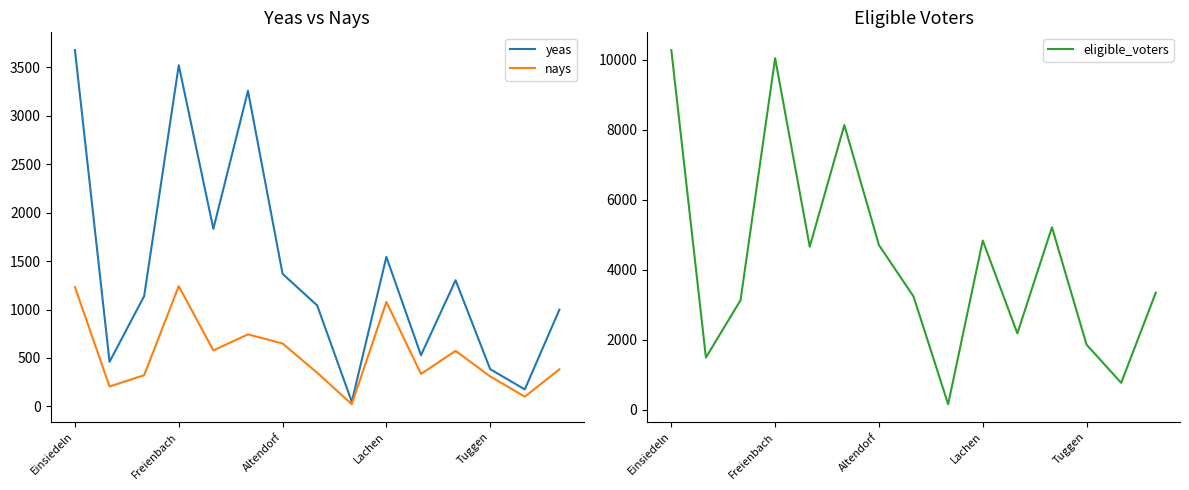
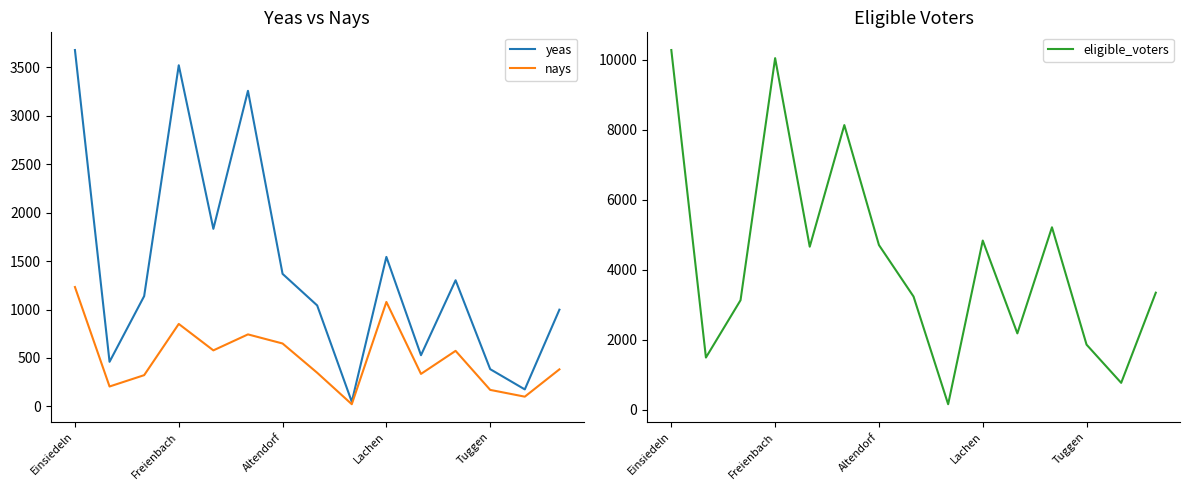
  {
    "Yeas vs Nays": {
      "yeas": {
        "Einsiedeln": 3700,
        "Freienbach": 3500,
        "Altendorf": 1400,
        "Lachen": 1500,
        "Tuggen": 400
      },
      "nays": {
        "Einsiedeln": 1200,
-       "Freienbach": 1200,
+       "Freienbach": 900,
        "Altendorf": 600,
        "Lachen": 1100,
-       "Tuggen": 300
+       "Tuggen": 200
      }
    },
    "Eligible Voters": {
      "Einsiedeln": 10300,
      "Freienbach": 10000,
      "Altendorf": 4700,
      "Lachen": 4800,
      "Tuggen": 1900
    }
  }
